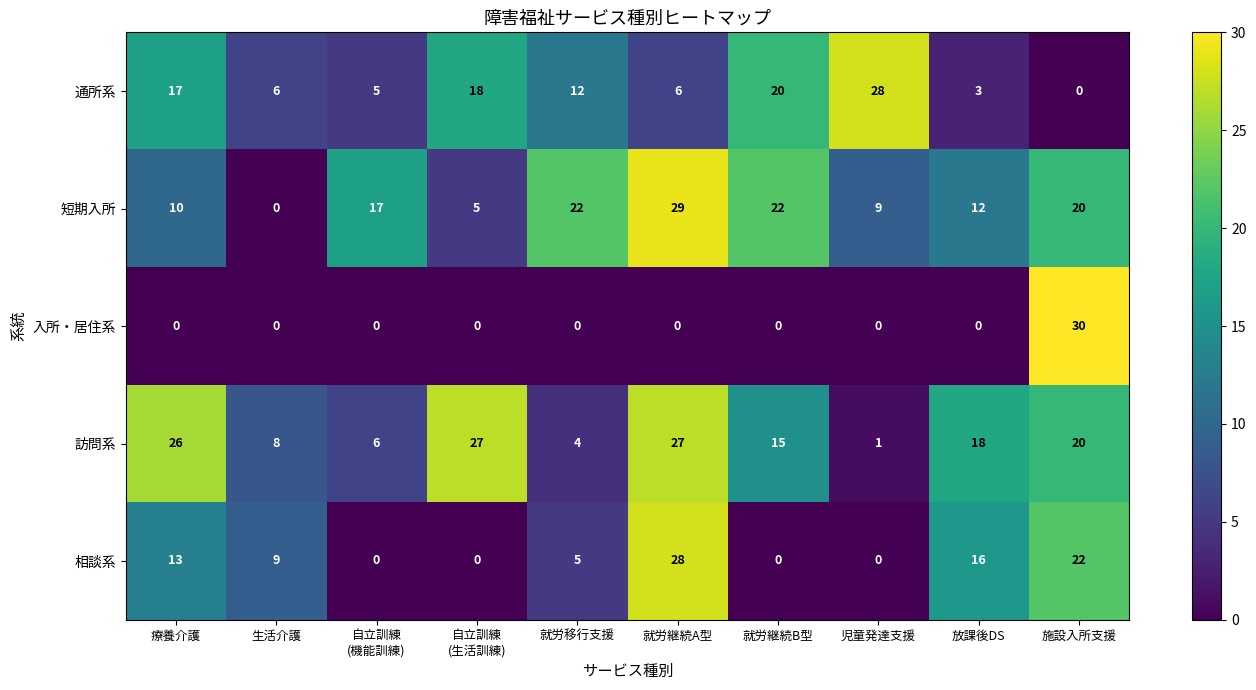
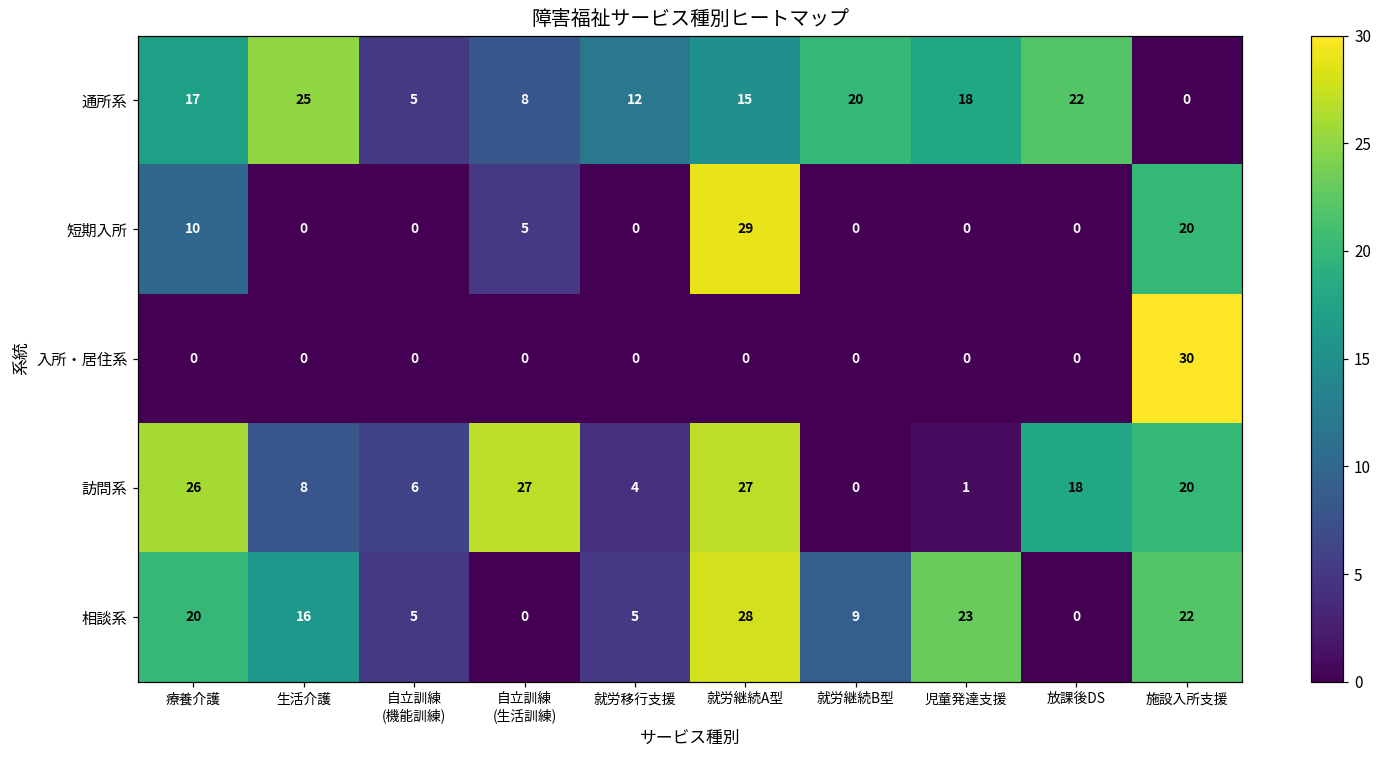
  {
    "通所系": {
      "療養介護": 17,
-     "生活介護": 6,
+     "生活介護": 25,
      "自立訓練 (機能訓練)": 5,
-     "自立訓練 (生活訓練)": 18,
+     "自立訓練 (生活訓練)": 8,
      "就労移行支援": 12,
-     "就労継続A型": 6,
+     "就労継続A型": 15,
      "就労継続B型": 20,
-     "児童発達支援": 28,
-     "放課後DS": 3,
+     "児童発達支援": 18,
+     "放課後DS": 22,
      "施設入所支援": 0
    },
    "短期入所": {
      "療養介護": 10,
      "生活介護": 0,
-     "自立訓練 (機能訓練)": 17,
+     "自立訓練 (機能訓練)": 0,
      "自立訓練 (生活訓練)": 5,
-     "就労移行支援": 22,
+     "就労移行支援": 0,
      "就労継続A型": 29,
-     "就労継続B型": 22,
-     "児童発達支援": 9,
-     "放課後DS": 12,
+     "就労継続B型": 0,
+     "児童発達支援": 0,
+     "放課後DS": 0,
      "施設入所支援": 20
    },
    "入所・居住系": {
      "療養介護": 0,
      "生活介護": 0,
      "自立訓練 (機能訓練)": 0,
      "自立訓練 (生活訓練)": 0,
      "就労移行支援": 0,
      "就労継続A型": 0,
      "就労継続B型": 0,
      "児童発達支援": 0,
      "放課後DS": 0,
      "施設入所支援": 30
    },
    "訪問系": {
      "療養介護": 26,
      "生活介護": 8,
      "自立訓練 (機能訓練)": 6,
      "自立訓練 (生活訓練)": 27,
      "就労移行支援": 4,
      "就労継続A型": 27,
-     "就労継続B型": 15,
+     "就労継続B型": 0,
      "児童発達支援": 1,
      "放課後DS": 18,
      "施設入所支援": 20
    },
    "相談系": {
-     "療養介護": 13,
-     "生活介護": 9,
-     "自立訓練 (機能訓練)": 0,
+     "療養介護": 20,
+     "生活介護": 16,
+     "自立訓練 (機能訓練)": 5,
      "自立訓練 (生活訓練)": 0,
      "就労移行支援": 5,
      "就労継続A型": 28,
-     "就労継続B型": 0,
-     "児童発達支援": 0,
-     "放課後DS": 16,
+     "就労継続B型": 9,
+     "児童発達支援": 23,
+     "放課後DS": 0,
      "施設入所支援": 22
    }
  }
